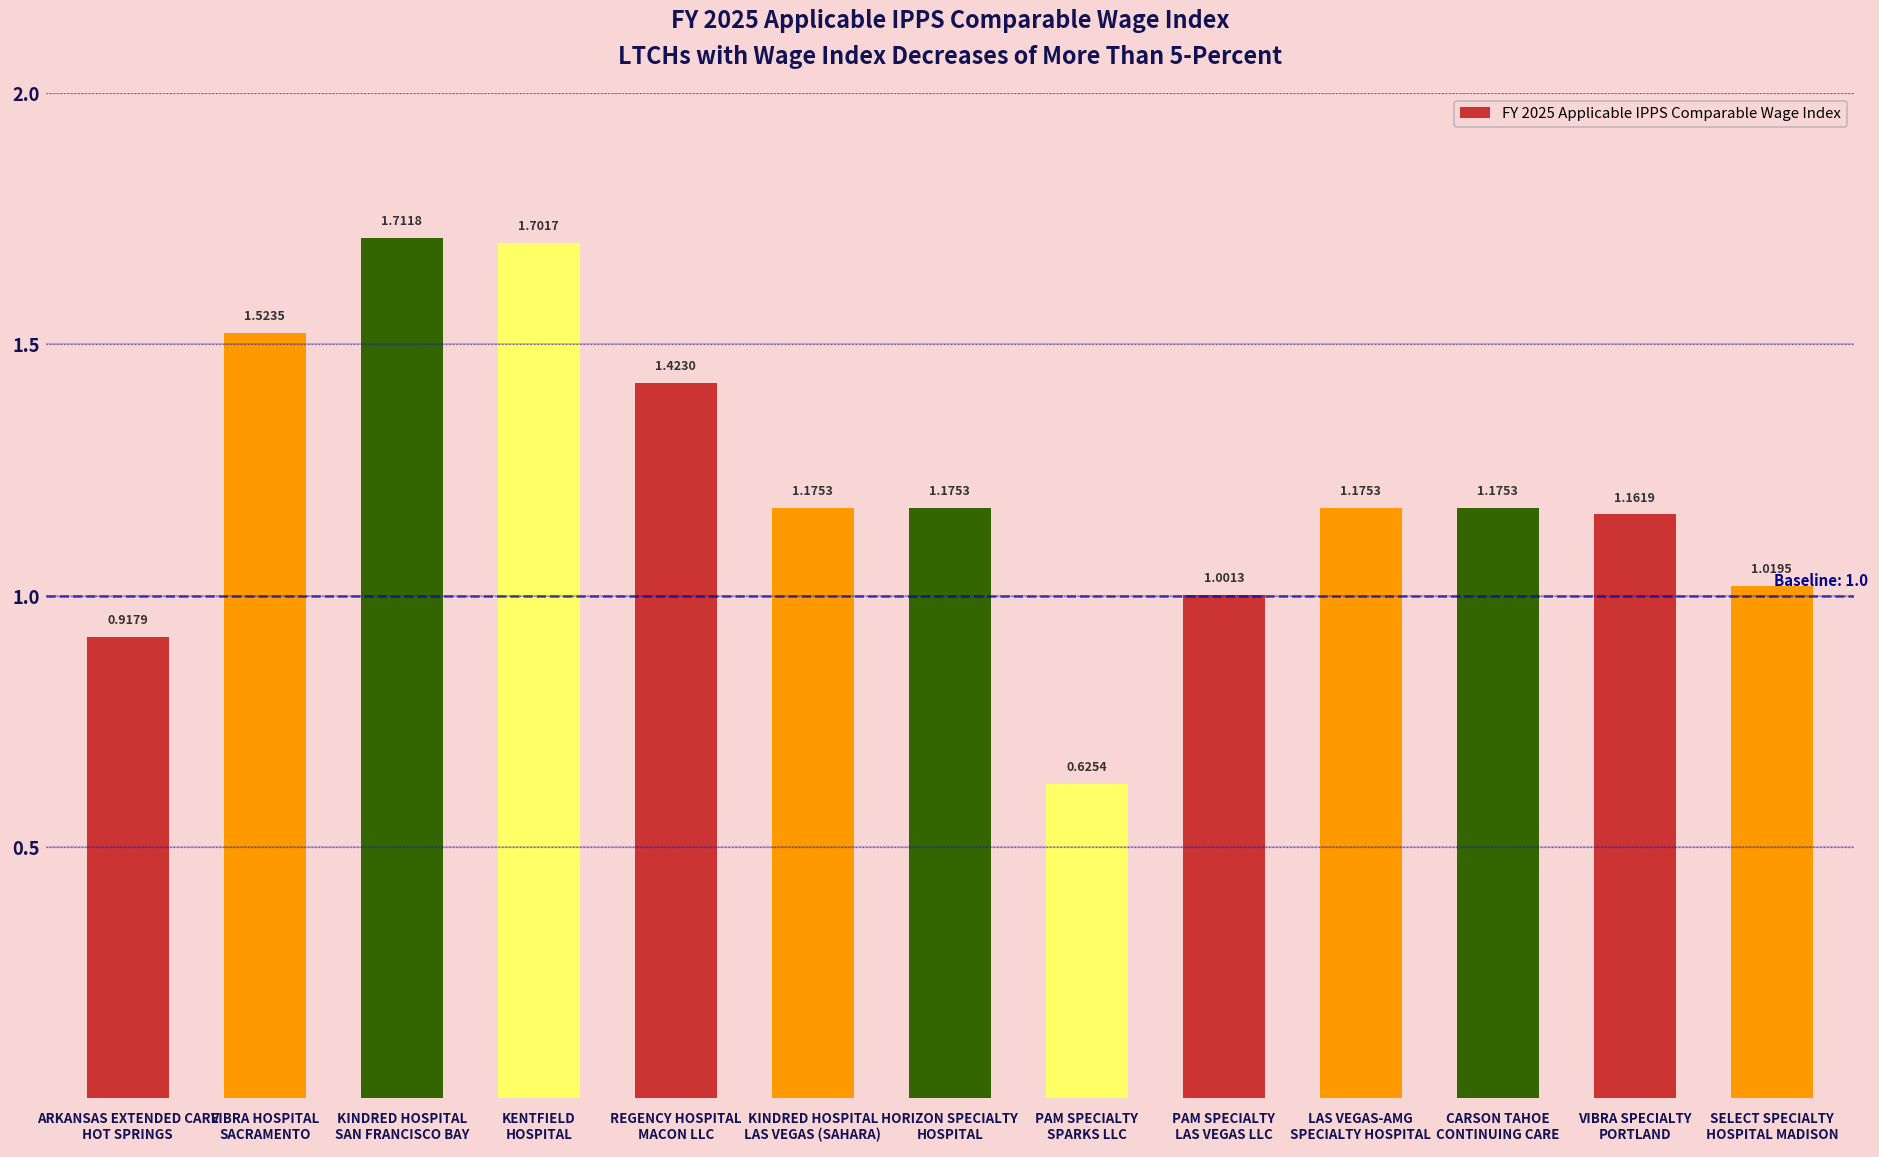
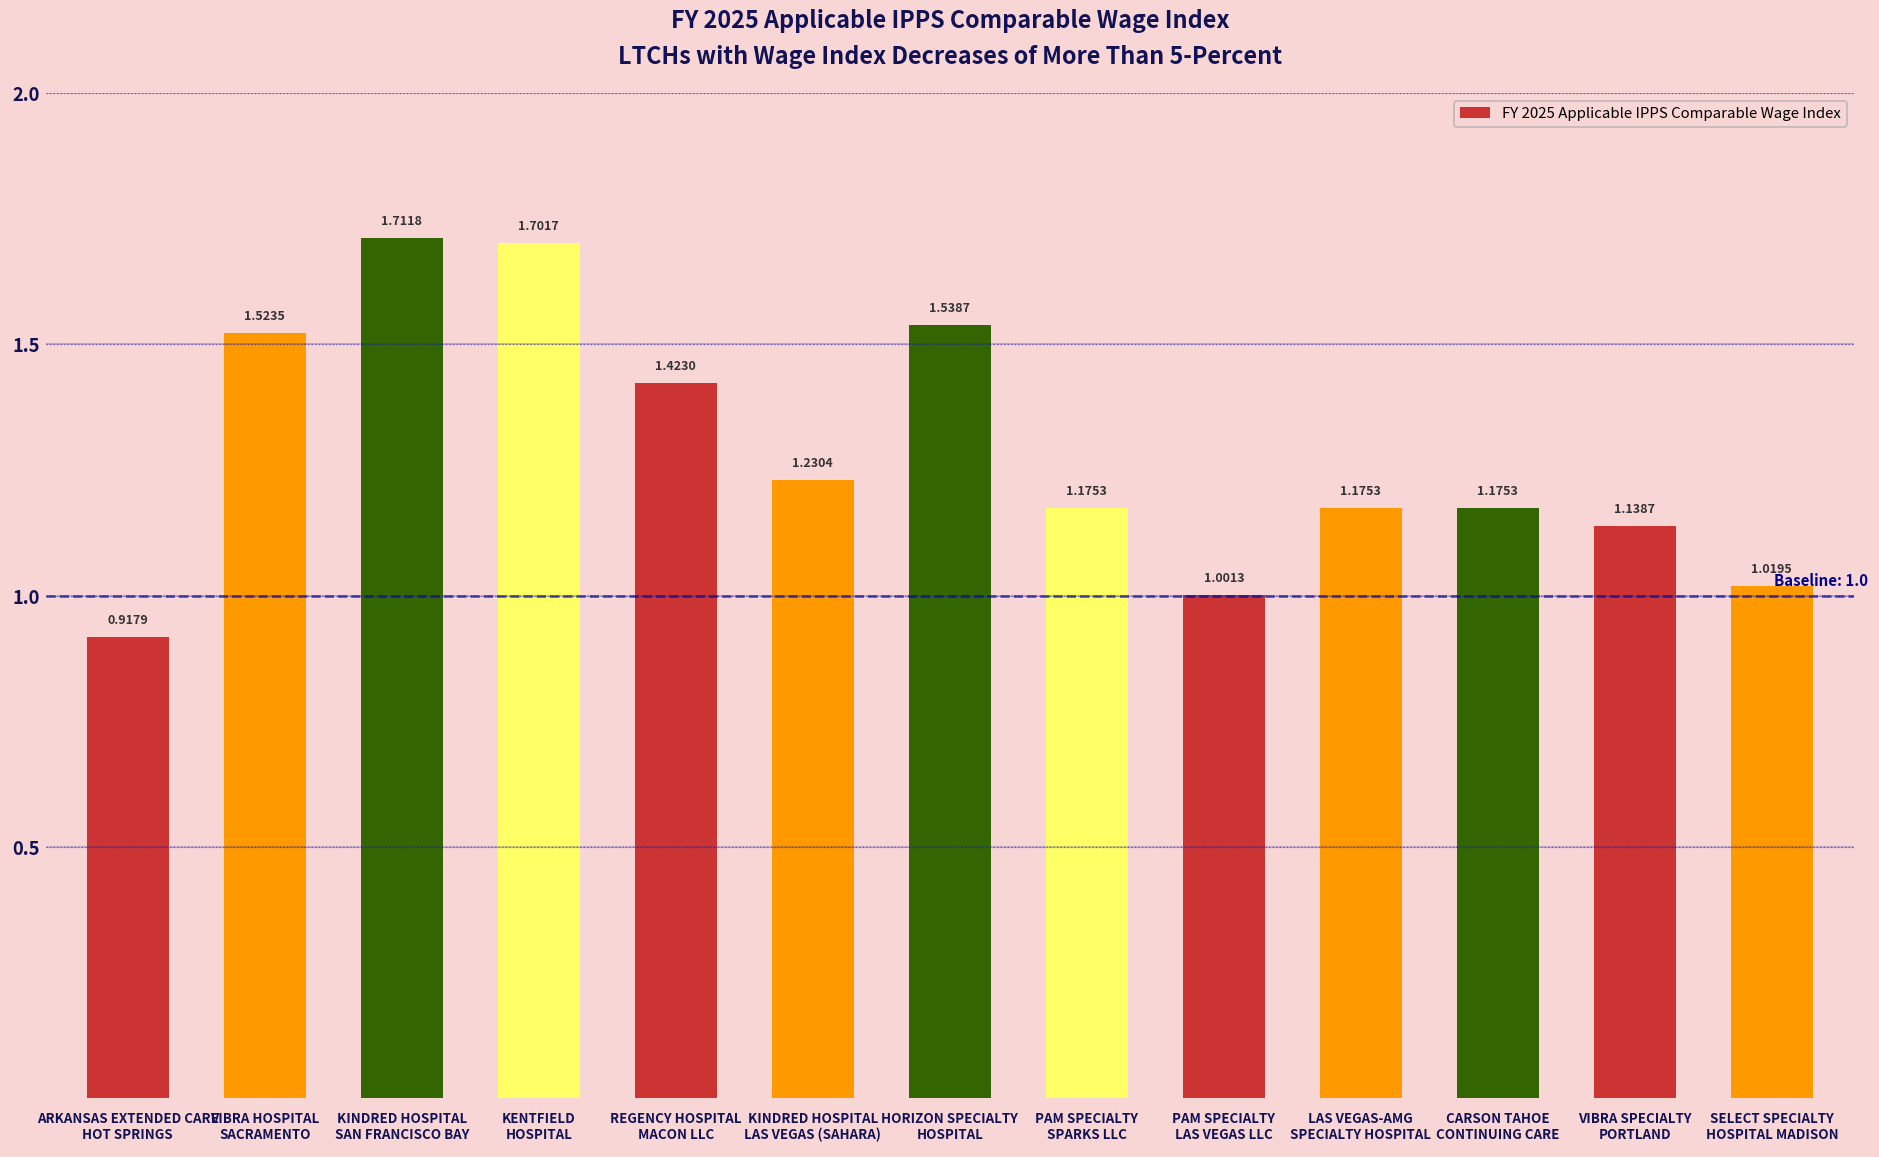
  {
    "ARKANSAS EXTENDED CARE HOT SPRINGS": 0.9179,
    "VIBRA HOSPITAL SACRAMENTO": 1.5235,
    "KINDRED HOSPITAL SAN FRANCISCO BAY": 1.7118,
    "KENTFIELD HOSPITAL": 1.7017,
    "REGENCY HOSPITAL MACON LLC": 1.4230,
-   "KINDRED HOSPITAL LAS VEGAS (SAHARA)": 1.1753,
-   "HORIZON SPECIALTY HOSPITAL": 1.1753,
-   "PAM SPECIALTY SPARKS LLC": 0.6254,
+   "KINDRED HOSPITAL LAS VEGAS (SAHARA)": 1.2304,
+   "HORIZON SPECIALTY HOSPITAL": 1.5387,
+   "PAM SPECIALTY SPARKS LLC": 1.1753,
    "PAM SPECIALTY LAS VEGAS LLC": 1.0013,
    "LAS VEGAS-AMG SPECIALTY HOSPITAL": 1.1753,
    "CARSON TAHOE CONTINUING CARE": 1.1753,
-   "VIBRA SPECIALTY PORTLAND": 1.1619,
+   "VIBRA SPECIALTY PORTLAND": 1.1387,
    "SELECT SPECIALTY HOSPITAL MADISON": 1.0195
  }
